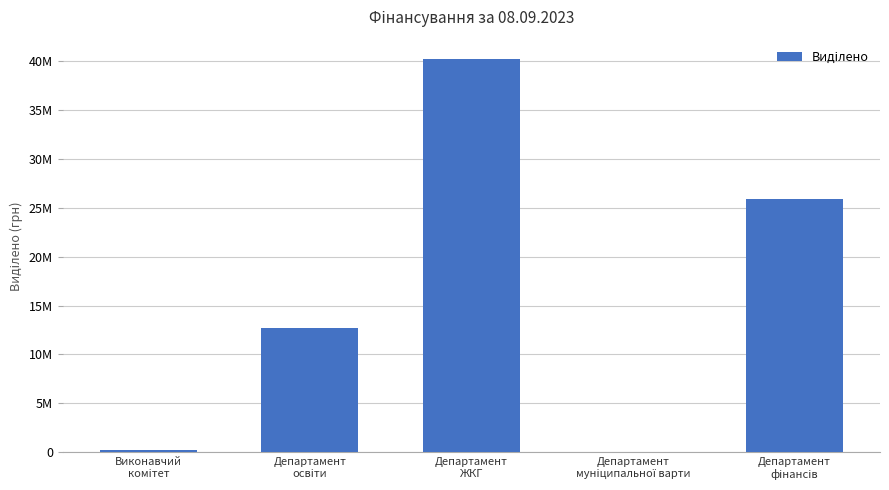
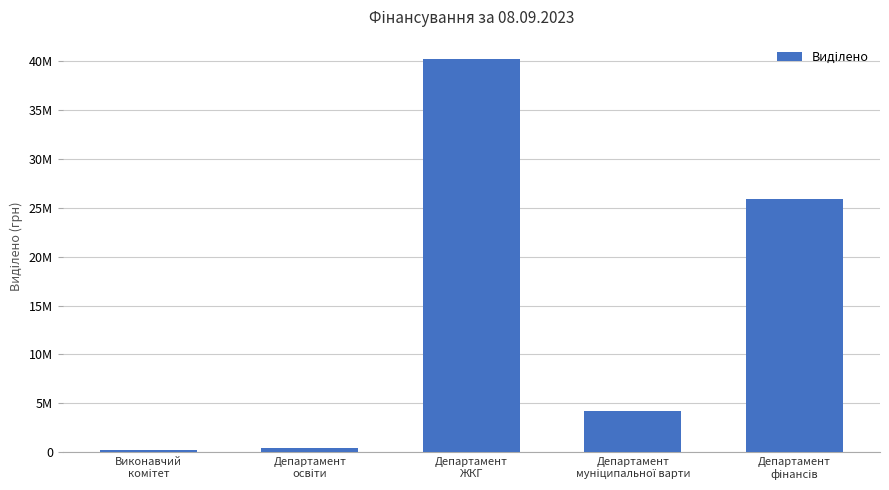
  {
-   "Департамент освіти": 13000000,
+   "Департамент освіти": 0,
    "Департамент ЖКГ": 40000000,
-   "Департамент муніципальної варти": 0,
+   "Департамент муніципальної варти": 4000000,
    "Департамент фінансів": 26000000
  }
